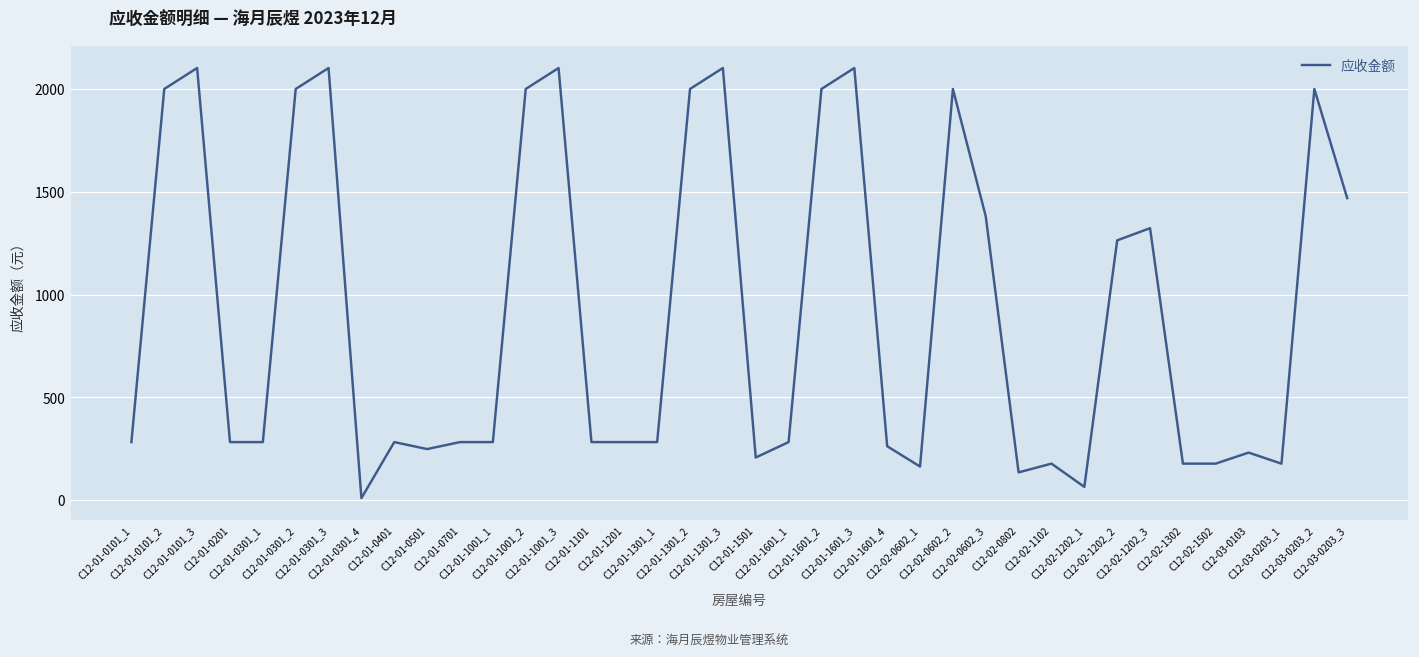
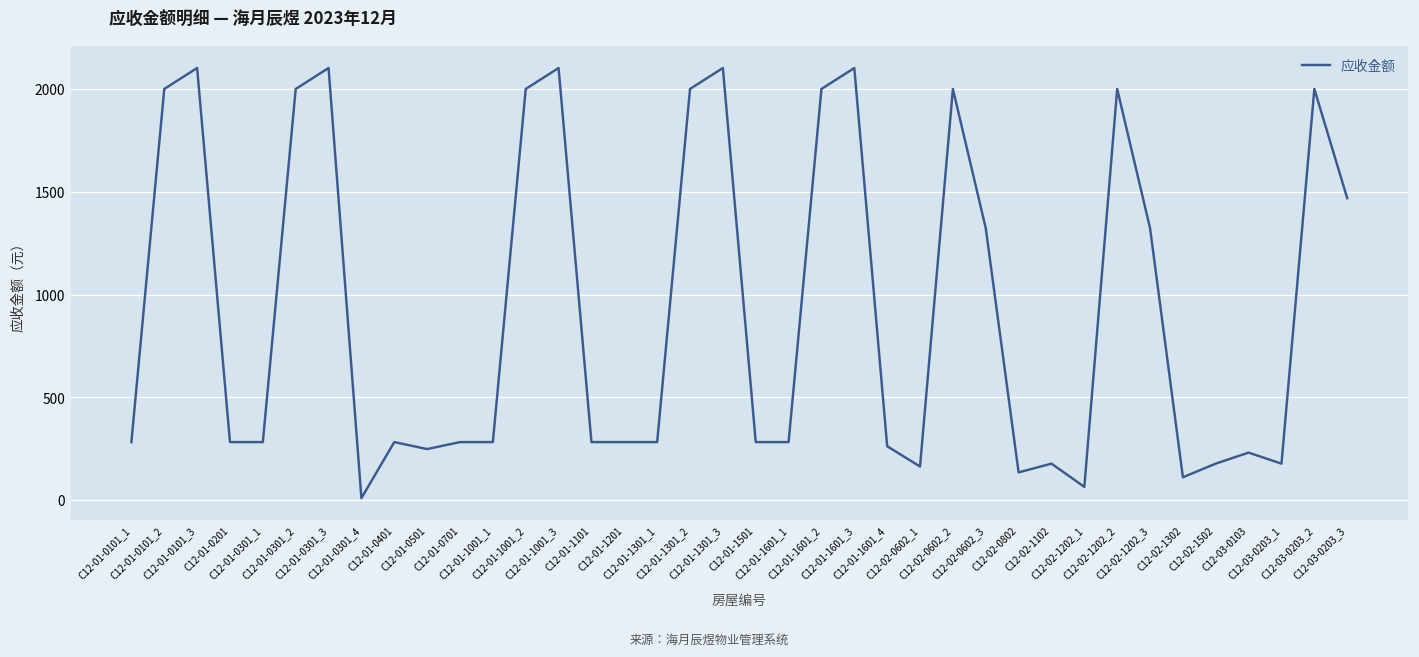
  {
    "C12-01-0101_1": 280,
    "C12-01-0101_2": 2000,
    "C12-01-0101_3": 2100,
    "C12-01-0201": 280,
    "C12-01-0301_1": 280,
    "C12-01-0301_2": 2000,
    "C12-01-0301_3": 2100,
    "C12-01-0301_4": 10,
    "C12-01-0401": 280,
    "C12-01-0501": 250,
    "C12-01-0701": 280,
    "C12-01-1001_1": 280,
    "C12-01-1001_2": 2000,
    "C12-01-1001_3": 2100,
    "C12-01-1101": 280,
    "C12-01-1201": 280,
    "C12-01-1301_1": 280,
    "C12-01-1301_2": 2000,
    "C12-01-1301_3": 2100,
-   "C12-01-1501": 210,
+   "C12-01-1501": 280,
    "C12-01-1601_1": 280,
    "C12-01-1601_2": 2000,
    "C12-01-1601_3": 2100,
    "C12-01-1601_4": 260,
    "C12-02-0602_1": 160,
    "C12-02-0602_2": 2000,
-   "C12-02-0602_3": 1380,
+   "C12-02-0602_3": 1320,
    "C12-02-0802": 140,
    "C12-02-1102": 180,
    "C12-02-1202_1": 60,
-   "C12-02-1202_2": 1260,
+   "C12-02-1202_2": 2000,
    "C12-02-1202_3": 1320,
-   "C12-02-1302": 180,
+   "C12-02-1302": 110,
    "C12-02-1502": 180,
    "C12-03-0103": 230,
    "C12-03-0203_1": 180,
    "C12-03-0203_2": 2000,
    "C12-03-0203_3": 1470
  }
